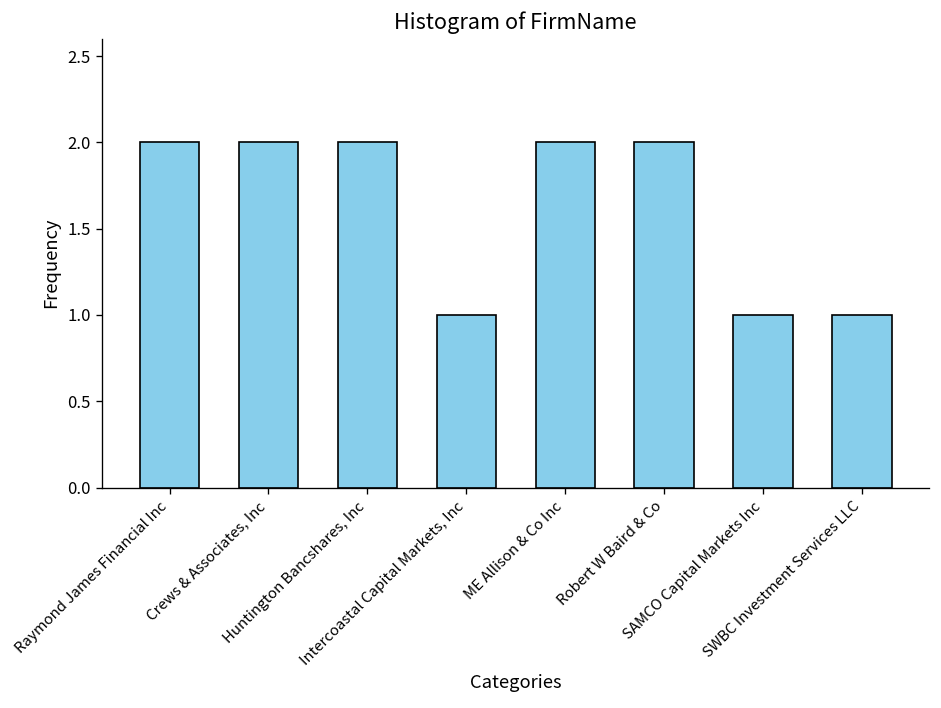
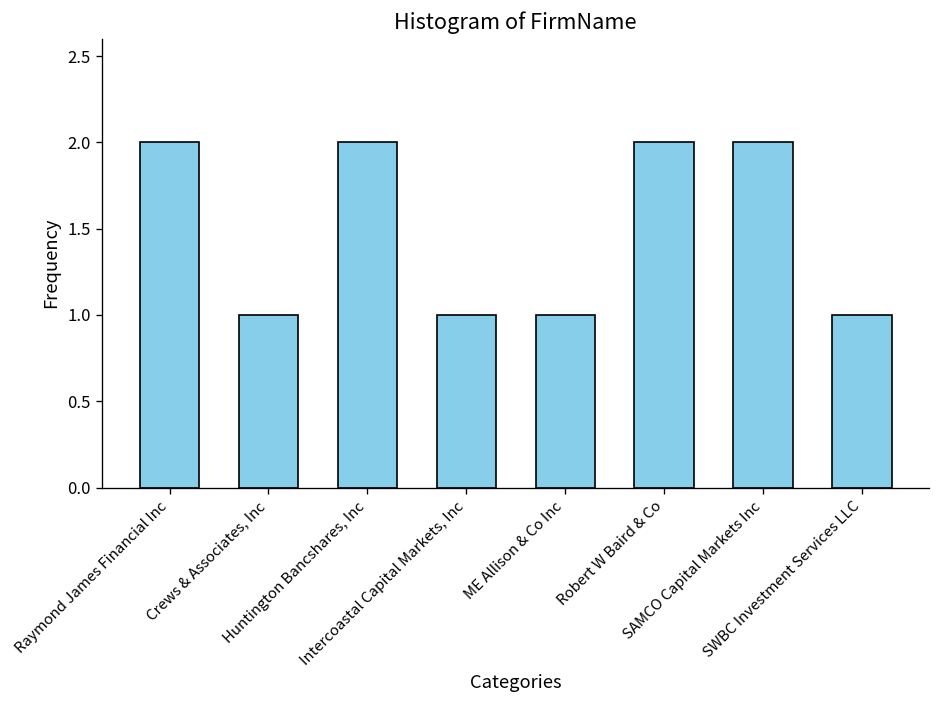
  {
    "Raymond James Financial Inc": 2,
-   "Crews & Associates, Inc": 2,
+   "Crews & Associates, Inc": 1,
    "Huntington Bancshares, Inc": 2,
    "Intercoastal Capital Markets, Inc": 1,
-   "ME Allison & Co Inc": 2,
+   "ME Allison & Co Inc": 1,
    "Robert W Baird & Co": 2,
-   "SAMCO Capital Markets Inc": 1,
+   "SAMCO Capital Markets Inc": 2,
    "SWBC Investment Services LLC": 1
  }
